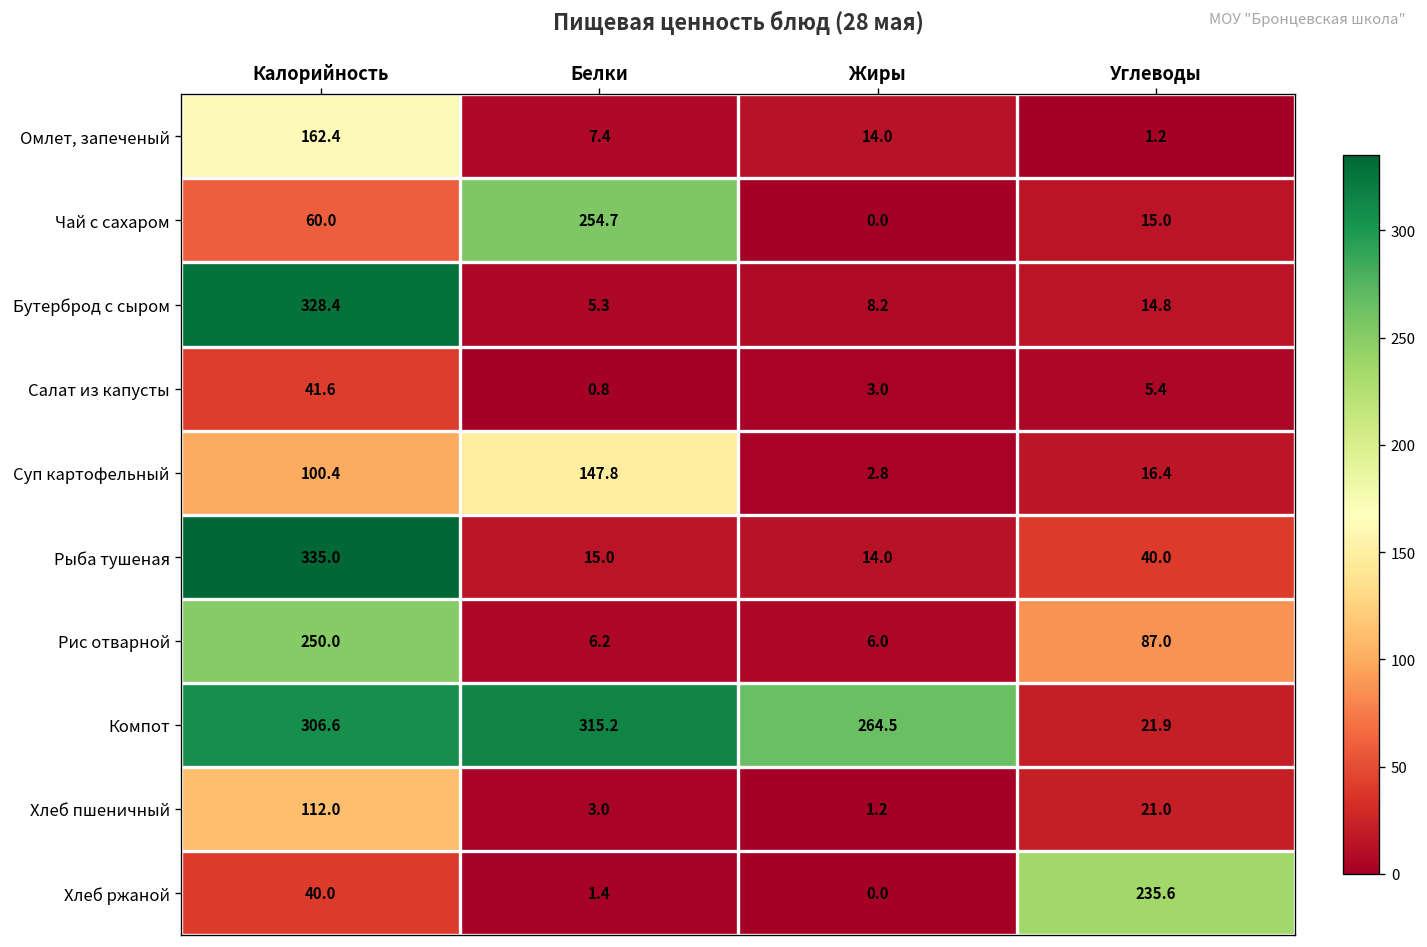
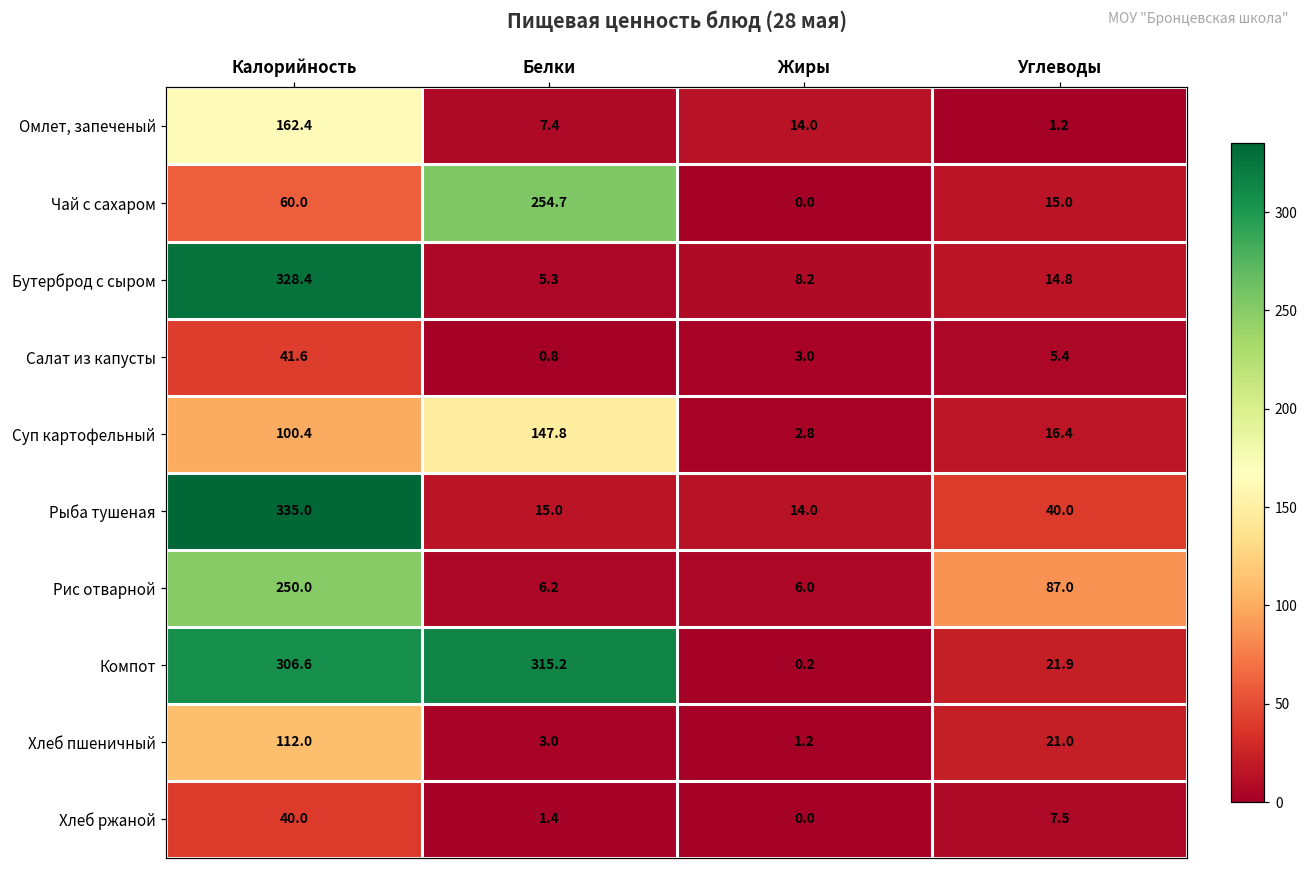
  {
    "Омлет, запеченый": {
      "Калорийность": 162.4,
      "Белки": 7.4,
      "Жиры": 14.0,
      "Углеводы": 1.2
    },
    "Чай с сахаром": {
      "Калорийность": 60.0,
      "Белки": 254.7,
      "Жиры": 0.0,
      "Углеводы": 15.0
    },
    "Бутерброд с сыром": {
      "Калорийность": 328.4,
      "Белки": 5.3,
      "Жиры": 8.2,
      "Углеводы": 14.8
    },
    "Салат из капусты": {
      "Калорийность": 41.6,
      "Белки": 0.8,
      "Жиры": 3.0,
      "Углеводы": 5.4
    },
    "Суп картофельный": {
      "Калорийность": 100.4,
      "Белки": 147.8,
      "Жиры": 2.8,
      "Углеводы": 16.4
    },
    "Рыба тушеная": {
      "Калорийность": 335.0,
      "Белки": 15.0,
      "Жиры": 14.0,
      "Углеводы": 40.0
    },
    "Рис отварной": {
      "Калорийность": 250.0,
      "Белки": 6.2,
      "Жиры": 6.0,
      "Углеводы": 87.0
    },
    "Компот": {
      "Калорийность": 306.6,
      "Белки": 315.2,
-     "Жиры": 264.5,
+     "Жиры": 0.2,
      "Углеводы": 21.9
    },
    "Хлеб пшеничный": {
      "Калорийность": 112.0,
      "Белки": 3.0,
      "Жиры": 1.2,
      "Углеводы": 21.0
    },
    "Хлеб ржаной": {
      "Калорийность": 40.0,
      "Белки": 1.4,
      "Жиры": 0.0,
-     "Углеводы": 235.6
+     "Углеводы": 7.5
    }
  }
